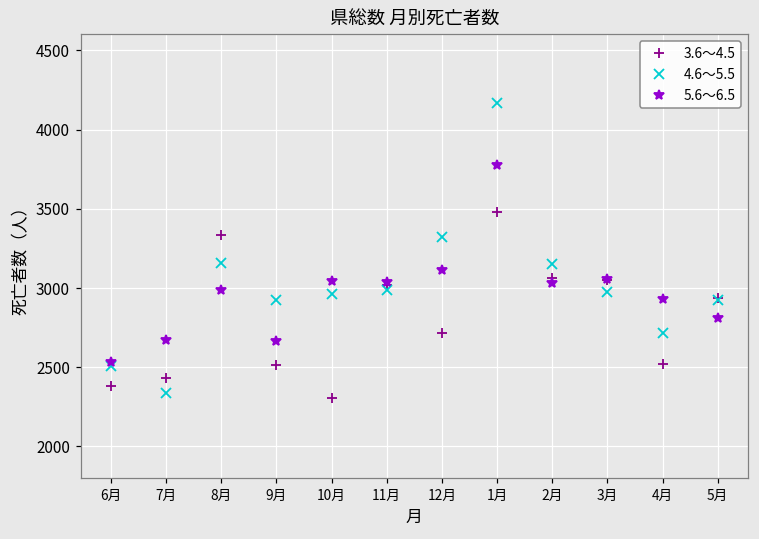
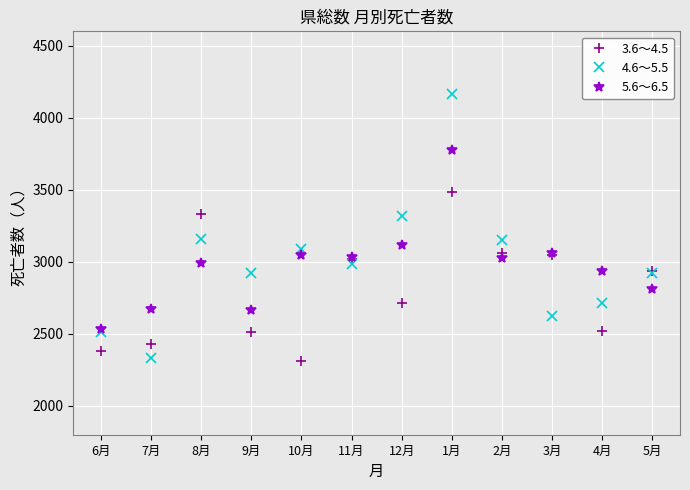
  {
    "3.6〜4.5": {
      "6月": 2380,
      "7月": 2430,
      "8月": 3330,
      "9月": 2520,
      "10月": 2310,
      "12月": 2720,
      "1月": 3480,
      "2月": 3060,
      "4月": 2520
    },
    "4.6〜5.5": {
      "6月": 2510,
      "7月": 2340,
      "8月": 3160,
      "9月": 2920,
-     "10月": 2970,
+     "10月": 3090,
      "11月": 2990,
      "12月": 3320,
      "1月": 4170,
      "2月": 3150,
-     "3月": 2980,
+     "3月": 2630,
      "4月": 2710
    },
    "5.6〜6.5": {
      "6月": 2540,
      "7月": 2670,
      "8月": 2990,
      "9月": 2660,
      "10月": 3050,
      "12月": 3120,
      "1月": 3780,
      "2月": 3030,
      "4月": 2930,
      "5月": 2810
    }
  }
